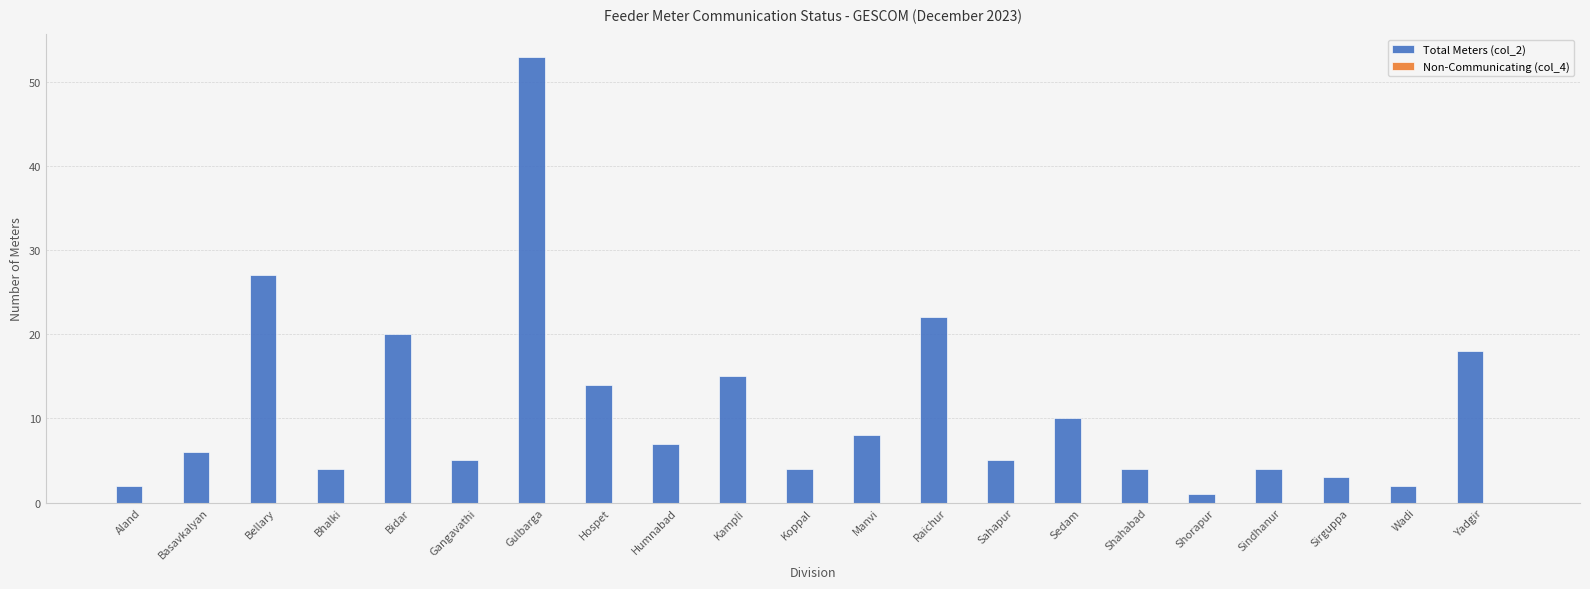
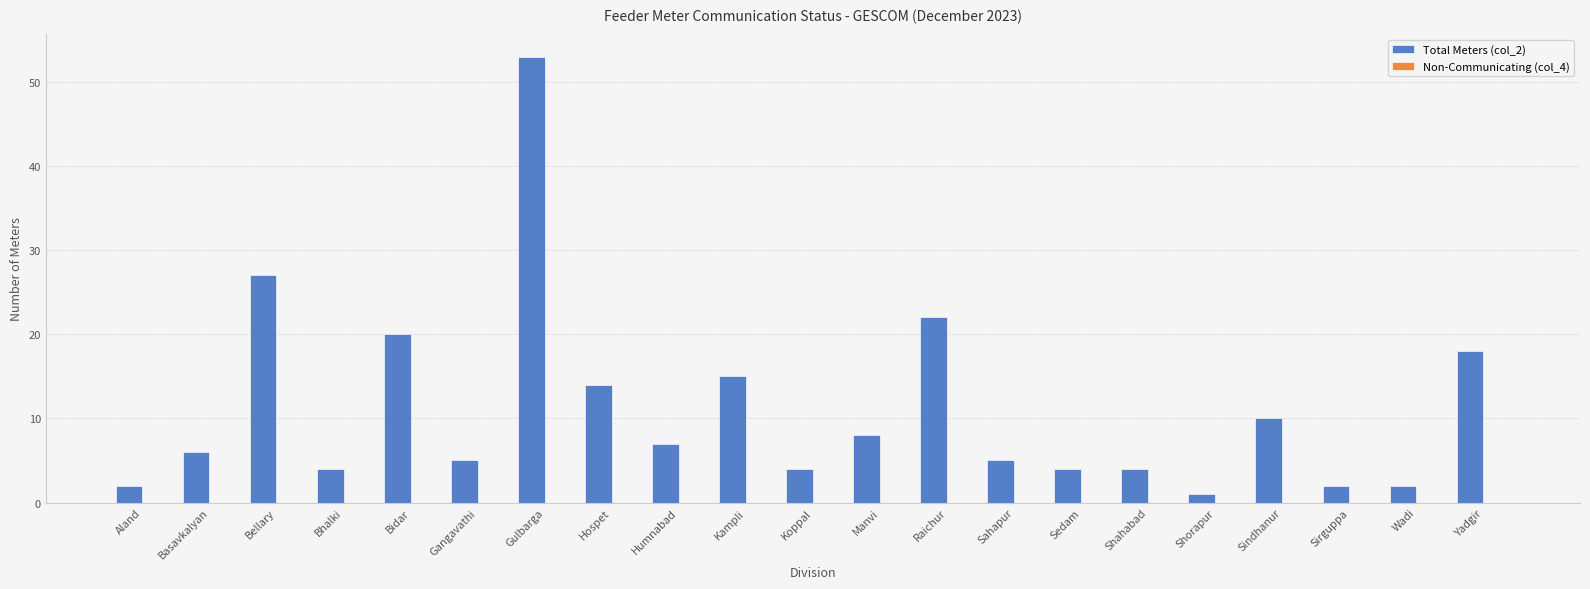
  {
    "Total Meters (col_2)": {
      "Aland": 2,
      "Basavkalyan": 6,
      "Bellary": 27,
      "Bhalki": 4,
      "Bidar": 20,
      "Gangavathi": 5,
      "Gulbarga": 53,
      "Hospet": 14,
      "Humnabad": 7,
      "Kampli": 15,
      "Koppal": 4,
      "Manvi": 8,
      "Raichur": 22,
      "Sahapur": 5,
-     "Sedam": 10,
+     "Sedam": 4,
      "Shahabad": 4,
      "Shorapur": 1,
-     "Sindhanur": 4,
-     "Sirguppa": 3,
+     "Sindhanur": 10,
+     "Sirguppa": 2,
      "Wadi": 2,
      "Yadgir": 18
    },
    "Non-Communicating (col_4)": {
      "Aland": 0,
      "Basavkalyan": 0,
      "Bellary": 0,
      "Bhalki": 0,
      "Bidar": 0,
      "Gangavathi": 0,
      "Gulbarga": 0,
      "Hospet": 0,
      "Humnabad": 0,
      "Kampli": 0,
      "Koppal": 0,
      "Manvi": 0,
      "Raichur": 0,
      "Sahapur": 0,
      "Sedam": 0,
      "Shahabad": 0,
      "Shorapur": 0,
      "Sindhanur": 0,
      "Sirguppa": 0,
      "Wadi": 0,
      "Yadgir": 0
    }
  }
